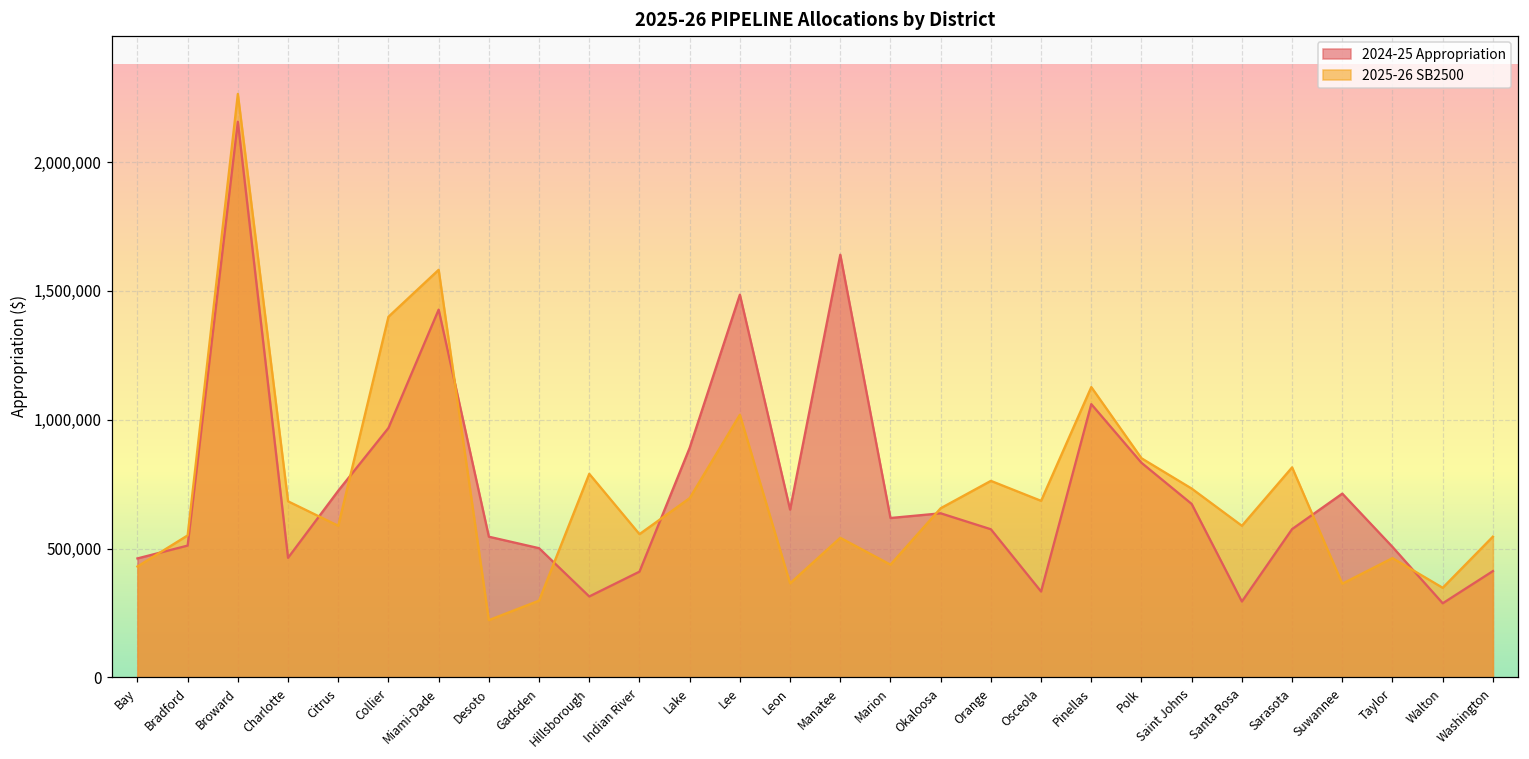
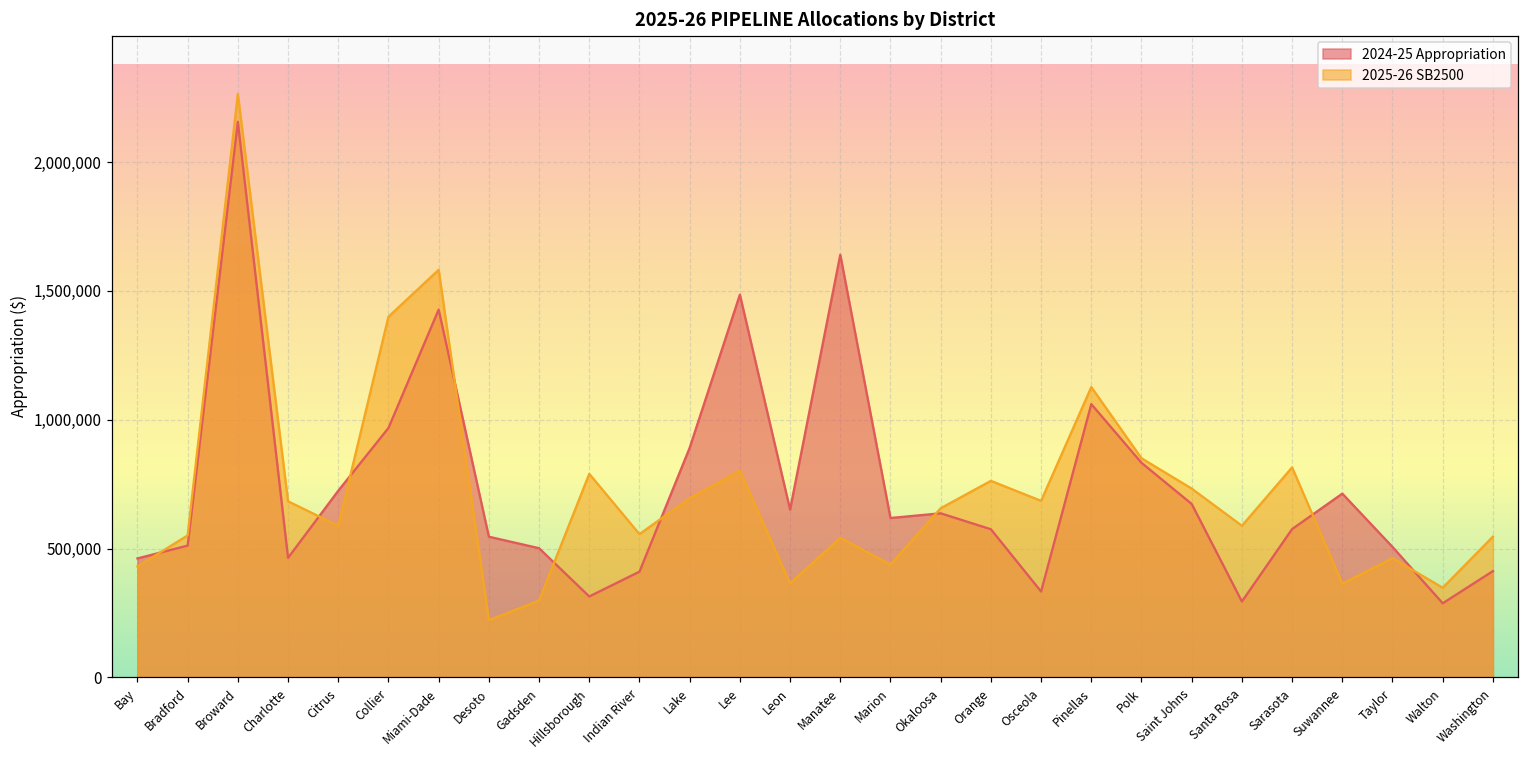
  {
    "2024-25 Appropriation": {
      "Bay": "460,000",
      "Bradford": "510,000",
      "Broward": "2,160,000",
      "Charlotte": "460,000",
      "Citrus": "720,000",
      "Collier": "970,000",
      "Miami-Dade": "1,430,000",
      "Desoto": "550,000",
      "Gadsden": "500,000",
      "Hillsborough": "310,000",
      "Indian River": "410,000",
      "Lake": "890,000",
      "Lee": "1,490,000",
      "Leon": "650,000",
      "Manatee": "1,640,000",
      "Marion": "620,000",
      "Okaloosa": "640,000",
      "Orange": "570,000",
      "Osceola": "330,000",
      "Pinellas": "1,060,000",
      "Polk": "830,000",
      "Saint Johns": "670,000",
      "Santa Rosa": "290,000",
      "Sarasota": "580,000",
      "Suwannee": "710,000",
      "Taylor": "510,000",
      "Walton": "290,000",
      "Washington": "410,000"
    },
    "2025-26 SB2500": {
      "Bay": "430,000",
      "Bradford": "550,000",
      "Broward": "2,260,000",
      "Charlotte": "680,000",
      "Citrus": "590,000",
      "Collier": "1,400,000",
      "Miami-Dade": "1,580,000",
      "Desoto": "220,000",
      "Gadsden": "300,000",
      "Hillsborough": "790,000",
      "Indian River": "560,000",
      "Lake": "700,000",
-     "Lee": "1,020,000",
+     "Lee": "800,000",
      "Leon": "360,000",
      "Manatee": "540,000",
      "Marion": "440,000",
      "Okaloosa": "660,000",
      "Orange": "760,000",
      "Osceola": "690,000",
      "Pinellas": "1,130,000",
      "Polk": "850,000",
      "Saint Johns": "730,000",
      "Santa Rosa": "590,000",
      "Sarasota": "820,000",
      "Suwannee": "360,000",
      "Taylor": "460,000",
      "Walton": "350,000",
      "Washington": "550,000"
    }
  }
